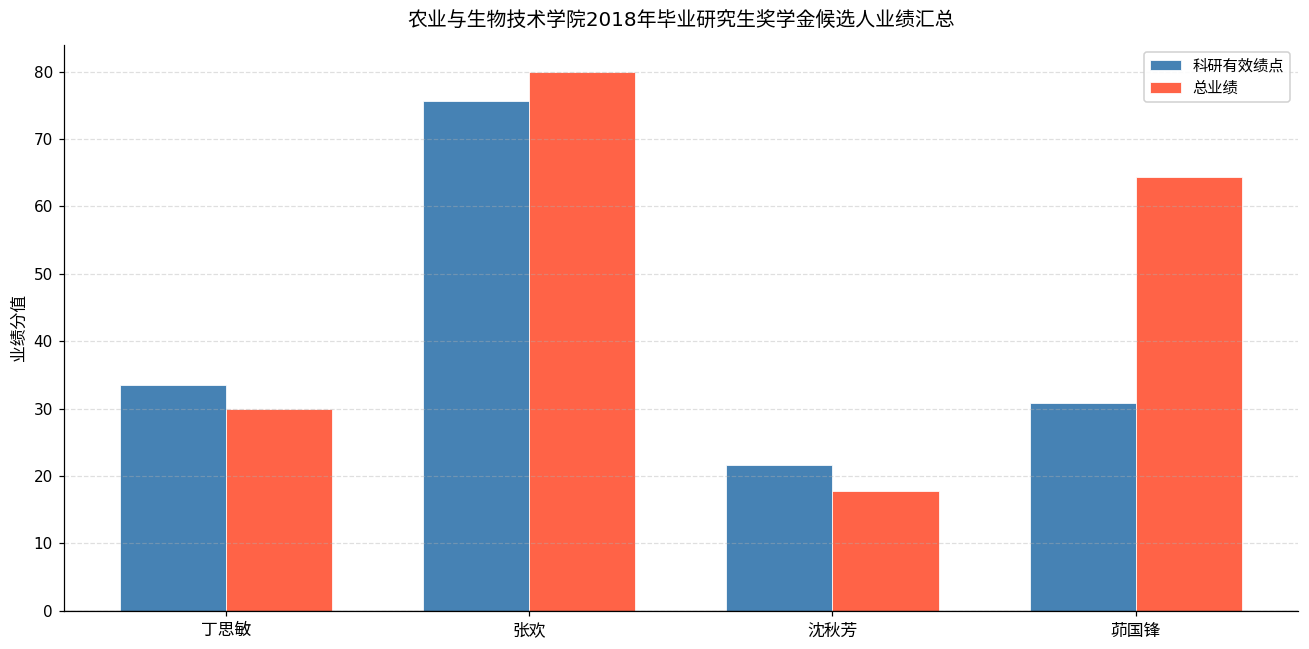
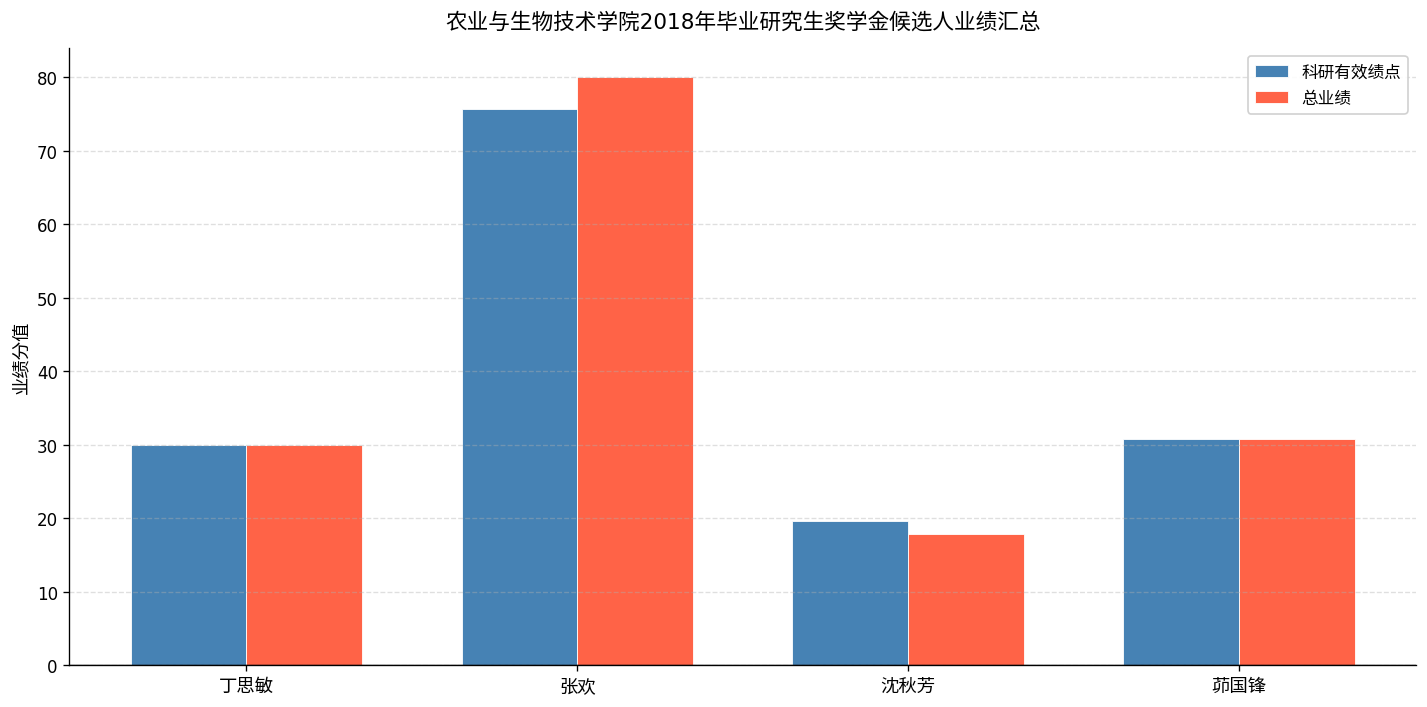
  {
    "科研有效绩点": {
-     "丁思敏": 34,
+     "丁思敏": 30,
      "张欢": 76,
-     "沈秋芳": 22,
+     "沈秋芳": 20,
      "茆国锋": 31
    },
    "总业绩": {
      "丁思敏": 30,
      "张欢": 80,
      "沈秋芳": 18,
-     "茆国锋": 64
+     "茆国锋": 31
    }
  }
